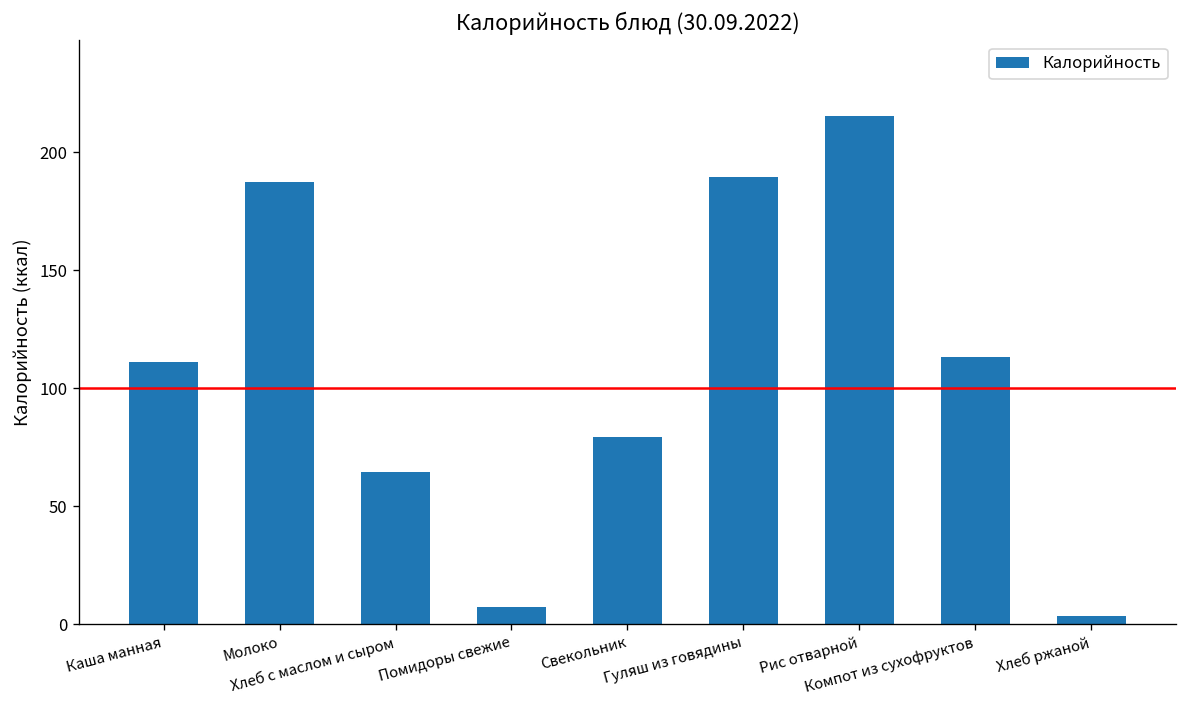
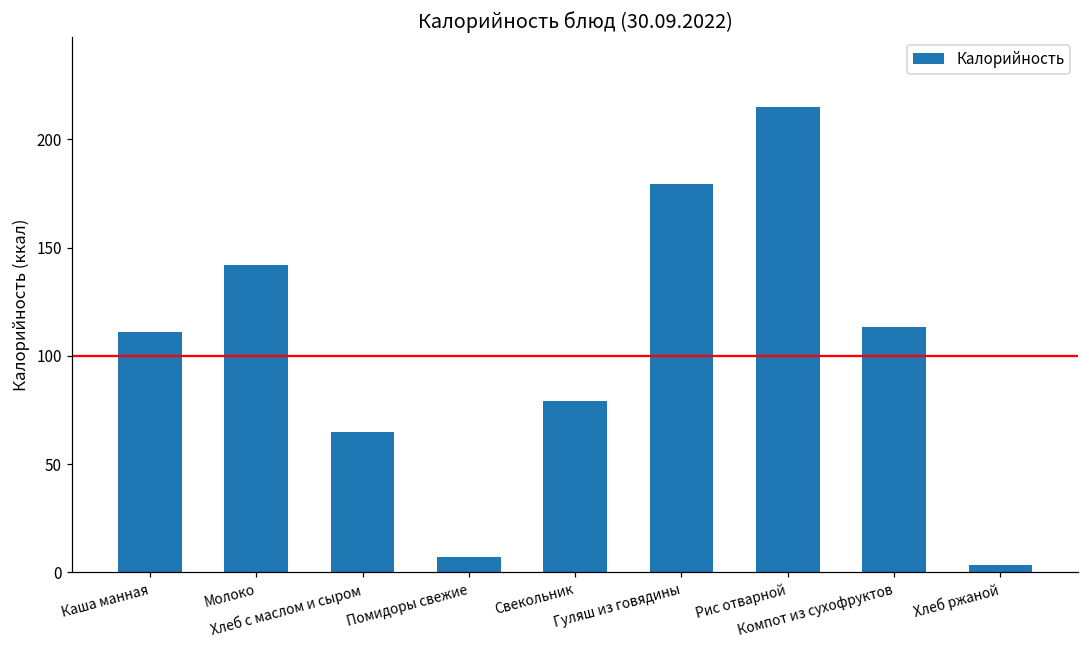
  {
    "Каша манная": 111,
-   "Молоко": 188,
+   "Молоко": 142,
    "Хлеб с маслом и сыром": 65,
    "Помидоры свежие": 7,
    "Свекольник": 79,
-   "Гуляш из говядины": 189,
+   "Гуляш из говядины": 180,
    "Рис отварной": 215,
    "Компот из сухофруктов": 113,
    "Хлеб ржаной": 4
  }
